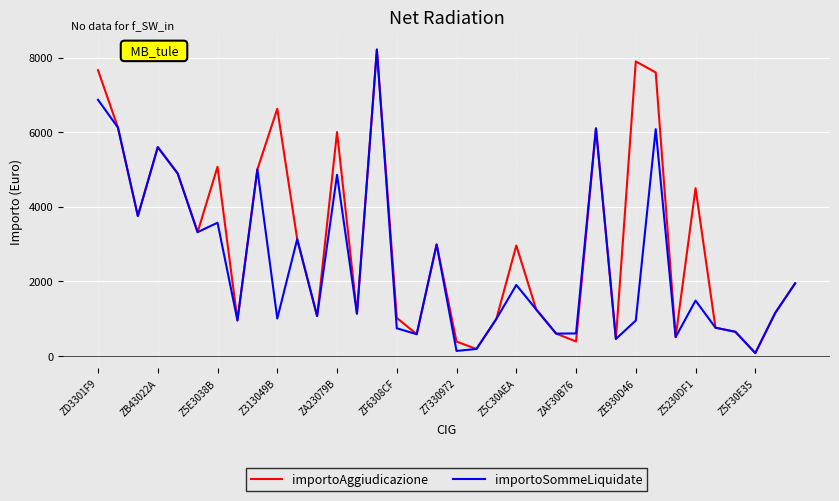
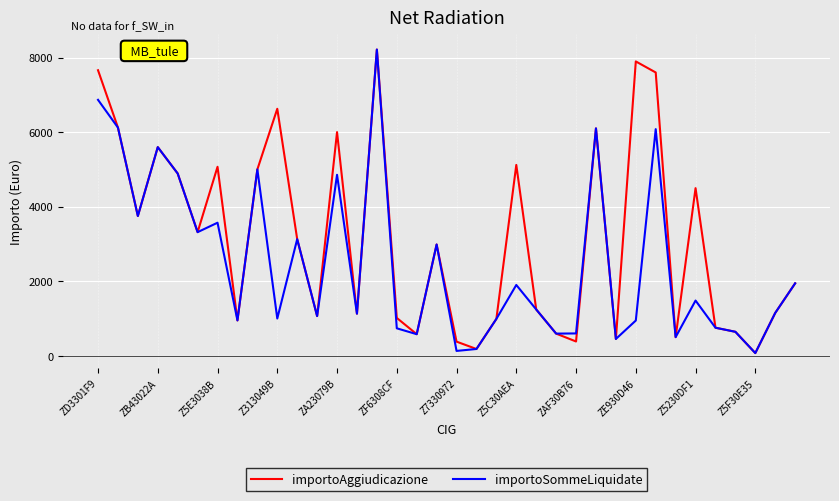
  {
    "importoAggiudicazione": {
      "ZD3301F9": 7700,
      "Z5E3038B": 5100,
      "Z313049B": 6600,
      "ZA23079B": 6000,
      "ZF6308CF": 1000,
      "Z7330972": 400,
-     "Z5C30AEA": 3000,
+     "Z5C30AEA": 5100,
      "ZAF30B76": 400,
      "ZE930D46": 7900,
      "Z5230DF1": 4500
    },
    "importoSommeLiquidate": {
      "ZD3301F9": 6900,
      "Z5E3038B": 3600,
      "Z313049B": 1000,
      "ZA23079B": 4900,
      "ZF6308CF": 700,
      "Z7330972": 100,
      "Z5C30AEA": 1900,
      "ZAF30B76": 600,
      "ZE930D46": 900,
      "Z5230DF1": 1500
    }
  }
